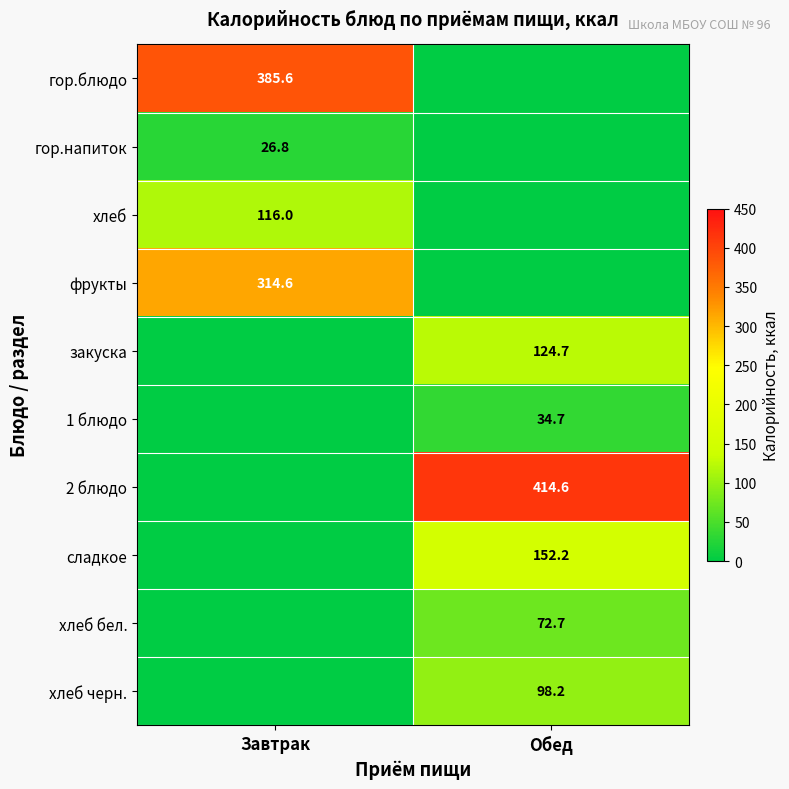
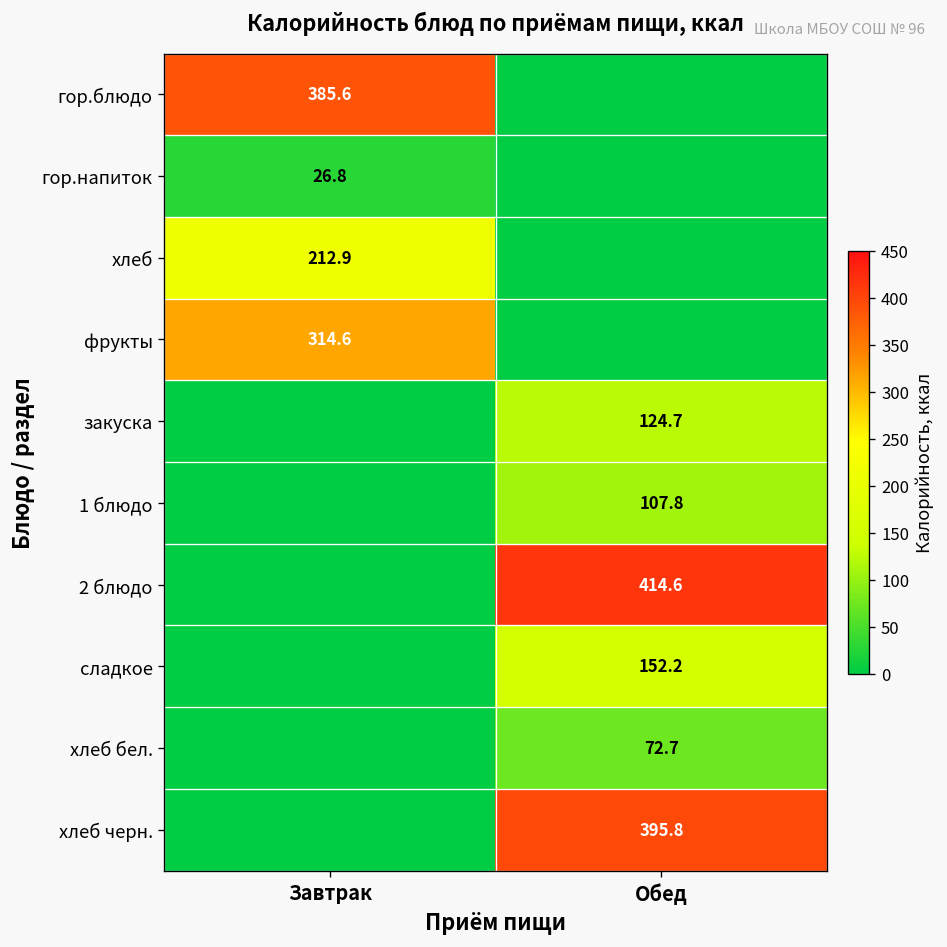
  {
    "гор.блюдо": {
      "Завтрак": 385.6
    },
    "гор.напиток": {
      "Завтрак": 26.8
    },
    "хлеб": {
-     "Завтрак": 116.0
+     "Завтрак": 212.9
    },
    "фрукты": {
      "Завтрак": 314.6
    },
    "закуска": {
      "Обед": 124.7
    },
    "1 блюдо": {
-     "Обед": 34.7
+     "Обед": 107.8
    },
    "2 блюдо": {
      "Обед": 414.6
    },
    "сладкое": {
      "Обед": 152.2
    },
    "хлеб бел.": {
      "Обед": 72.7
    },
    "хлеб черн.": {
-     "Обед": 98.2
+     "Обед": 395.8
    }
  }
